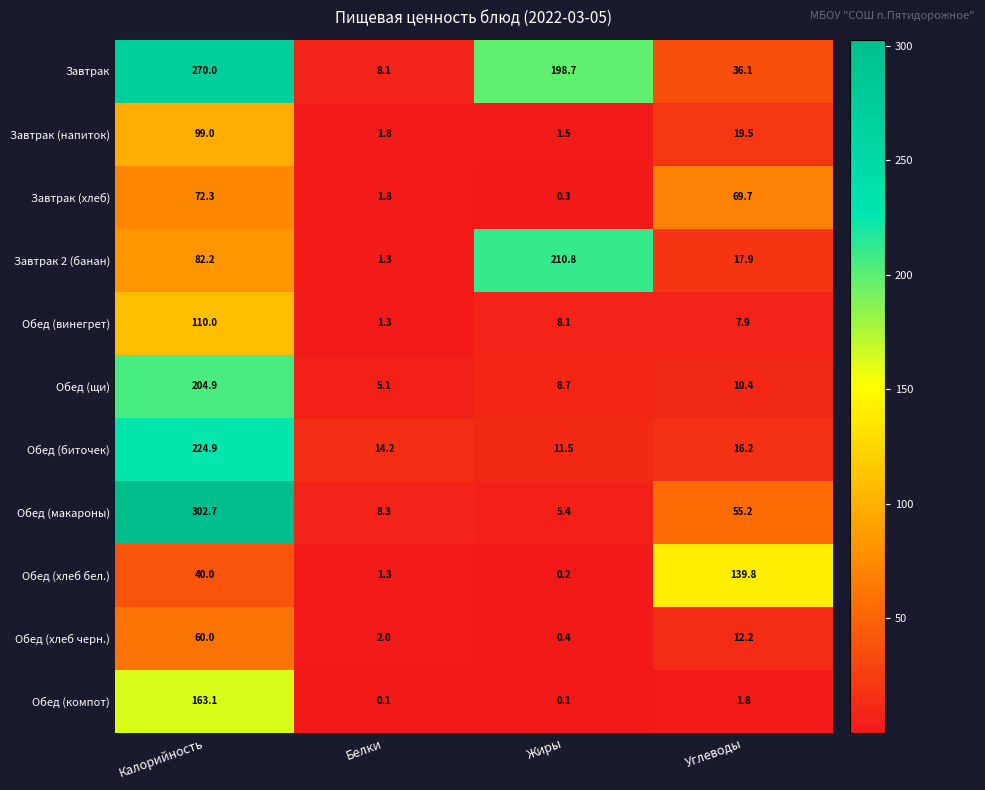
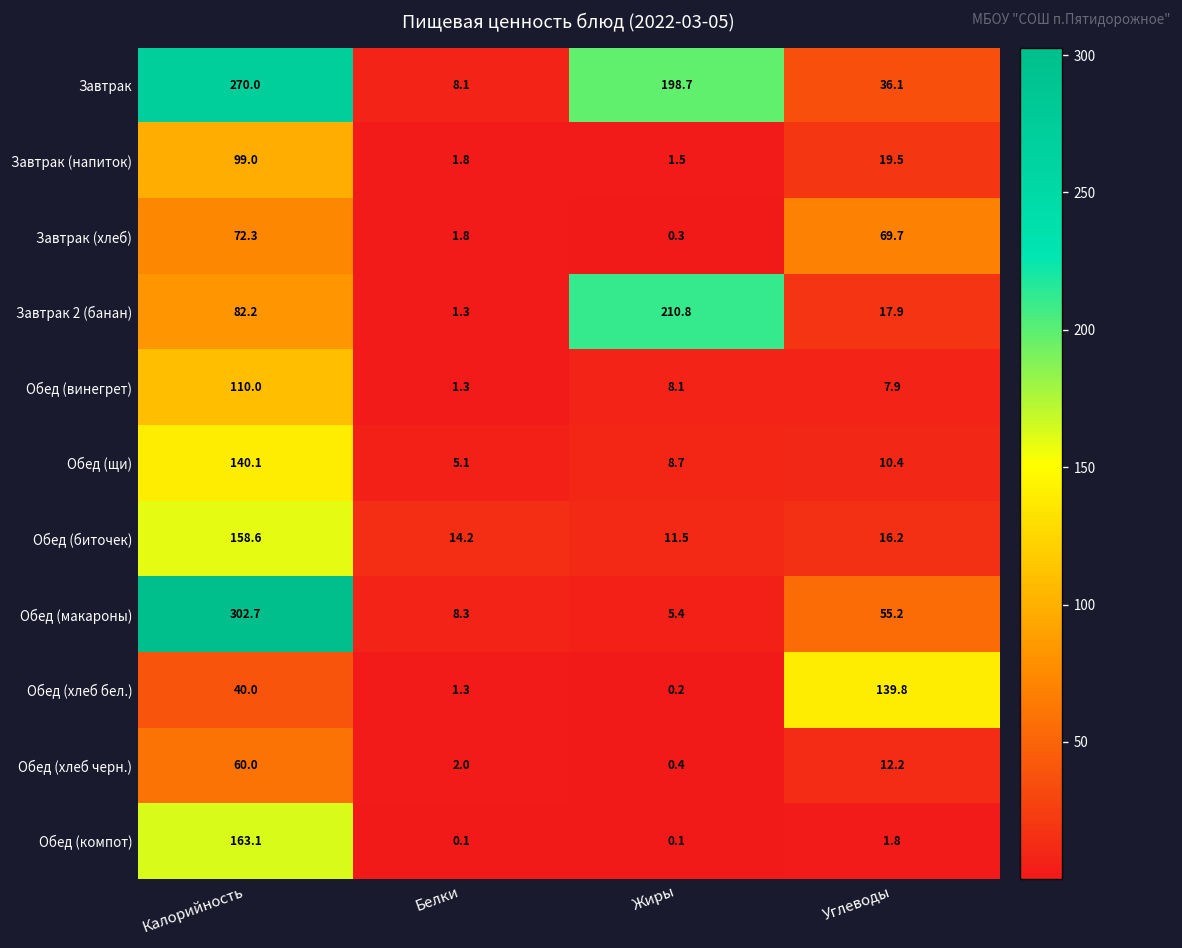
  {
    "Завтрак": {
      "Калорийность": 270.0,
      "Белки": 8.1,
      "Жиры": 198.7,
      "Углеводы": 36.1
    },
    "Завтрак (напиток)": {
      "Калорийность": 99.0,
      "Белки": 1.8,
      "Жиры": 1.5,
      "Углеводы": 19.5
    },
    "Завтрак (хлеб)": {
      "Калорийность": 72.3,
      "Белки": 1.8,
      "Жиры": 0.3,
      "Углеводы": 69.7
    },
    "Завтрак 2 (банан)": {
      "Калорийность": 82.2,
      "Белки": 1.3,
      "Жиры": 210.8,
      "Углеводы": 17.9
    },
    "Обед (винегрет)": {
      "Калорийность": 110.0,
      "Белки": 1.3,
      "Жиры": 8.1,
      "Углеводы": 7.9
    },
    "Обед (щи)": {
-     "Калорийность": 204.9,
+     "Калорийность": 140.1,
      "Белки": 5.1,
      "Жиры": 8.7,
      "Углеводы": 10.4
    },
    "Обед (биточек)": {
-     "Калорийность": 224.9,
+     "Калорийность": 158.6,
      "Белки": 14.2,
      "Жиры": 11.5,
      "Углеводы": 16.2
    },
    "Обед (макароны)": {
      "Калорийность": 302.7,
      "Белки": 8.3,
      "Жиры": 5.4,
      "Углеводы": 55.2
    },
    "Обед (хлеб бел.)": {
      "Калорийность": 40.0,
      "Белки": 1.3,
      "Жиры": 0.2,
      "Углеводы": 139.8
    },
    "Обед (хлеб черн.)": {
      "Калорийность": 60.0,
      "Белки": 2.0,
      "Жиры": 0.4,
      "Углеводы": 12.2
    },
    "Обед (компот)": {
      "Калорийность": 163.1,
      "Белки": 0.1,
      "Жиры": 0.1,
      "Углеводы": 1.8
    }
  }
